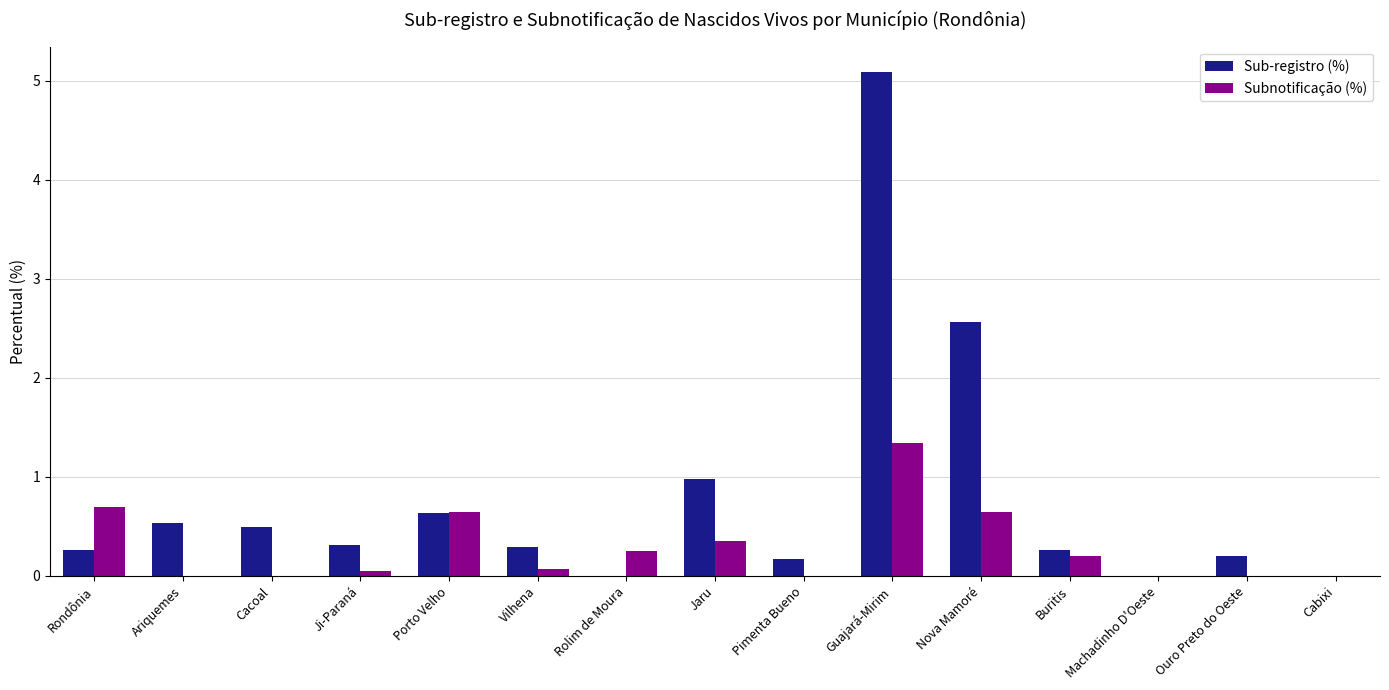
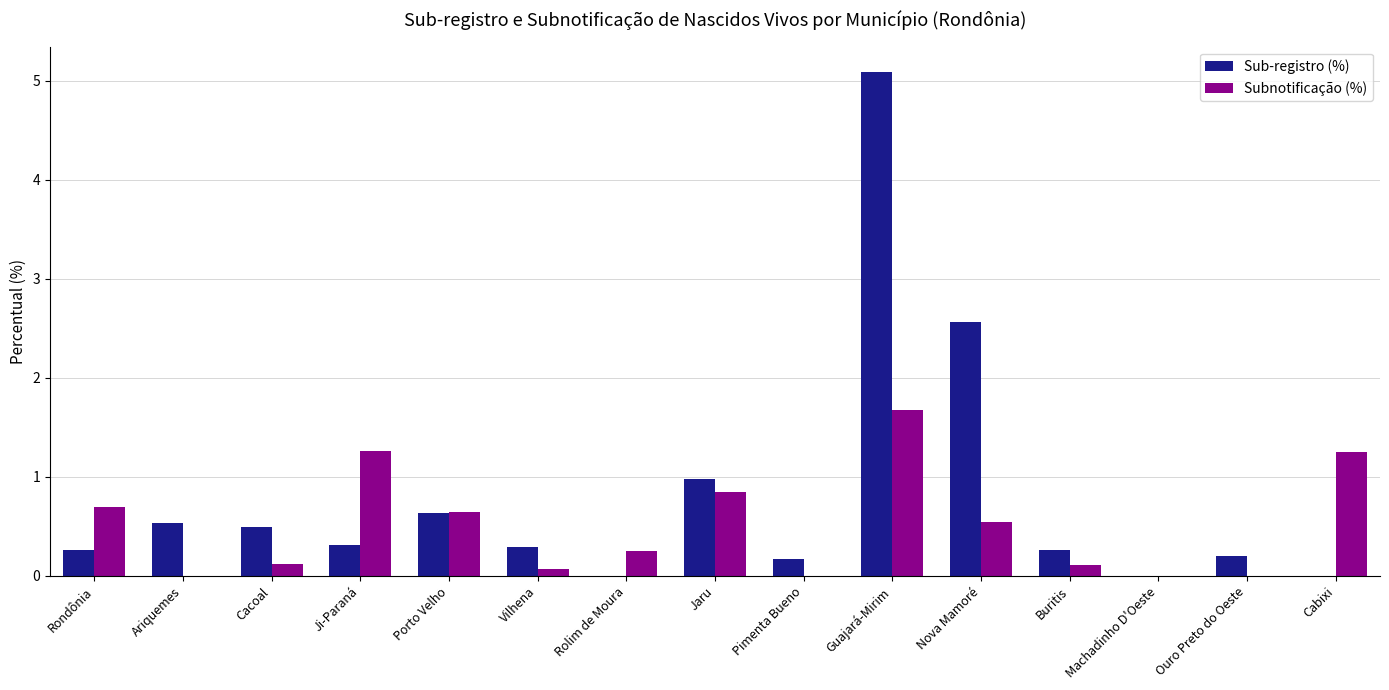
  {
    "Sub-registro (%)": {
      "Rondônia": 0.3,
      "Ariquemes": 0.5,
      "Cacoal": 0.5,
      "Ji-Paraná": 0.3,
      "Porto Velho": 0.6,
      "Vilhena": 0.3,
      "Jaru": 1.0,
      "Pimenta Bueno": 0.2,
      "Guajará-Mirim": 5.1,
      "Nova Mamoré": 2.6,
      "Buritis": 0.3,
      "Ouro Preto do Oeste": 0.2
    },
    "Subnotificação (%)": {
      "Rondônia": 0.7,
-     "Cacoal": 0.0,
-     "Ji-Paraná": 0.1,
+     "Cacoal": 0.1,
+     "Ji-Paraná": 1.3,
      "Porto Velho": 0.6,
      "Vilhena": 0.1,
      "Rolim de Moura": 0.2,
-     "Jaru": 0.3,
-     "Guajará-Mirim": 1.3,
-     "Nova Mamoré": 0.7,
-     "Buritis": 0.2,
-     "Cabixi": 0.0
+     "Jaru": 0.8,
+     "Guajará-Mirim": 1.7,
+     "Nova Mamoré": 0.5,
+     "Buritis": 0.1,
+     "Cabixi": 1.2
    }
  }
